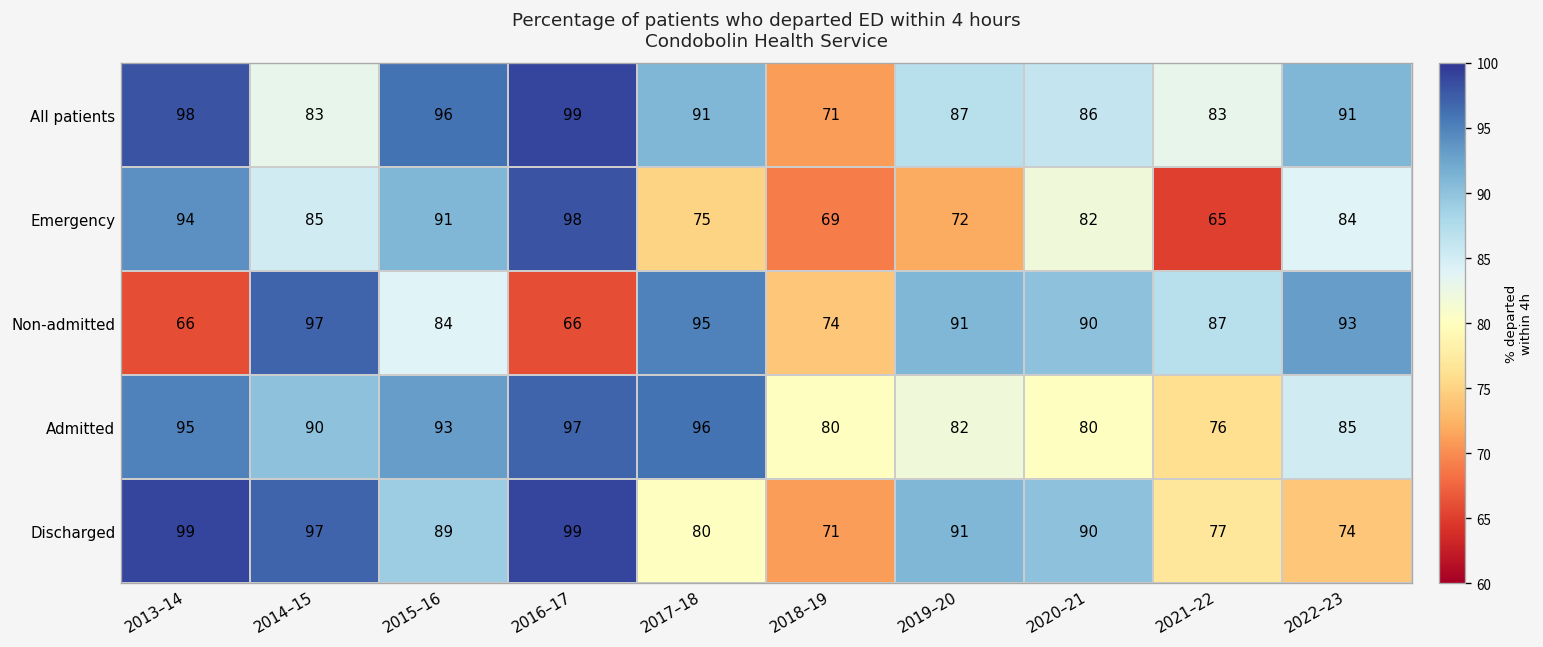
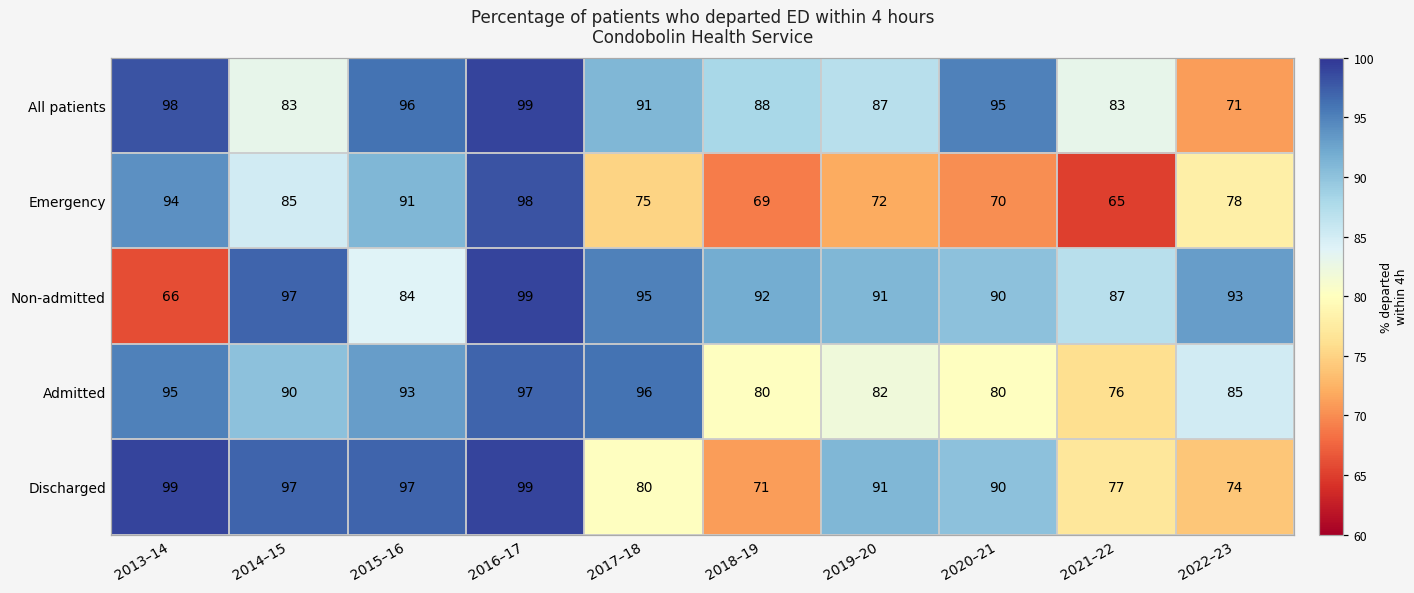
  {
    "All patients": {
      "2013–14": 98,
      "2014–15": 83,
      "2015–16": 96,
      "2016–17": 99,
      "2017–18": 91,
-     "2018–19": 71,
+     "2018–19": 88,
      "2019–20": 87,
-     "2020–21": 86,
+     "2020–21": 95,
      "2021–22": 83,
-     "2022–23": 91
+     "2022–23": 71
    },
    "Emergency": {
      "2013–14": 94,
      "2014–15": 85,
      "2015–16": 91,
      "2016–17": 98,
      "2017–18": 75,
      "2018–19": 69,
      "2019–20": 72,
-     "2020–21": 82,
+     "2020–21": 70,
      "2021–22": 65,
-     "2022–23": 84
+     "2022–23": 78
    },
    "Non-admitted": {
      "2013–14": 66,
      "2014–15": 97,
      "2015–16": 84,
-     "2016–17": 66,
+     "2016–17": 99,
      "2017–18": 95,
-     "2018–19": 74,
+     "2018–19": 92,
      "2019–20": 91,
      "2020–21": 90,
      "2021–22": 87,
      "2022–23": 93
    },
    "Admitted": {
      "2013–14": 95,
      "2014–15": 90,
      "2015–16": 93,
      "2016–17": 97,
      "2017–18": 96,
      "2018–19": 80,
      "2019–20": 82,
      "2020–21": 80,
      "2021–22": 76,
      "2022–23": 85
    },
    "Discharged": {
      "2013–14": 99,
      "2014–15": 97,
-     "2015–16": 89,
+     "2015–16": 97,
      "2016–17": 99,
      "2017–18": 80,
      "2018–19": 71,
      "2019–20": 91,
      "2020–21": 90,
      "2021–22": 77,
      "2022–23": 74
    }
  }
